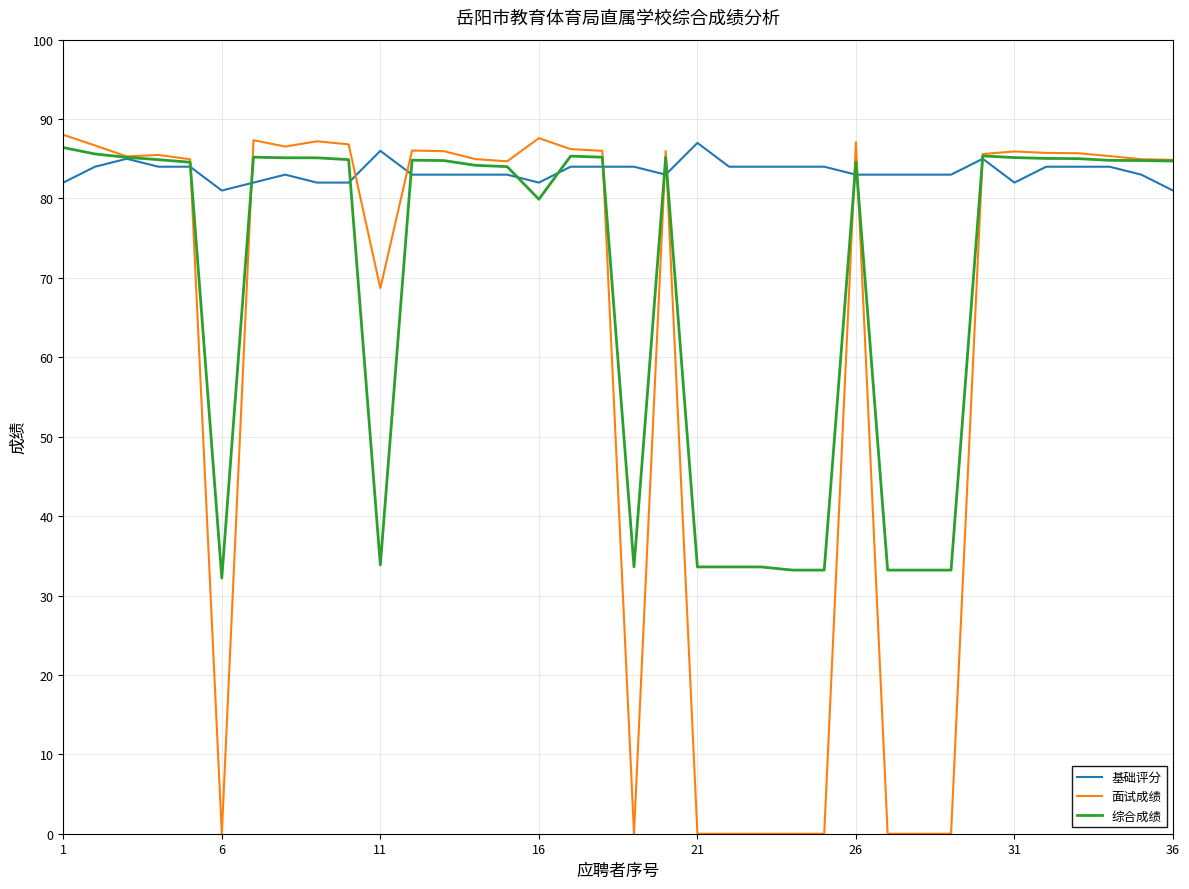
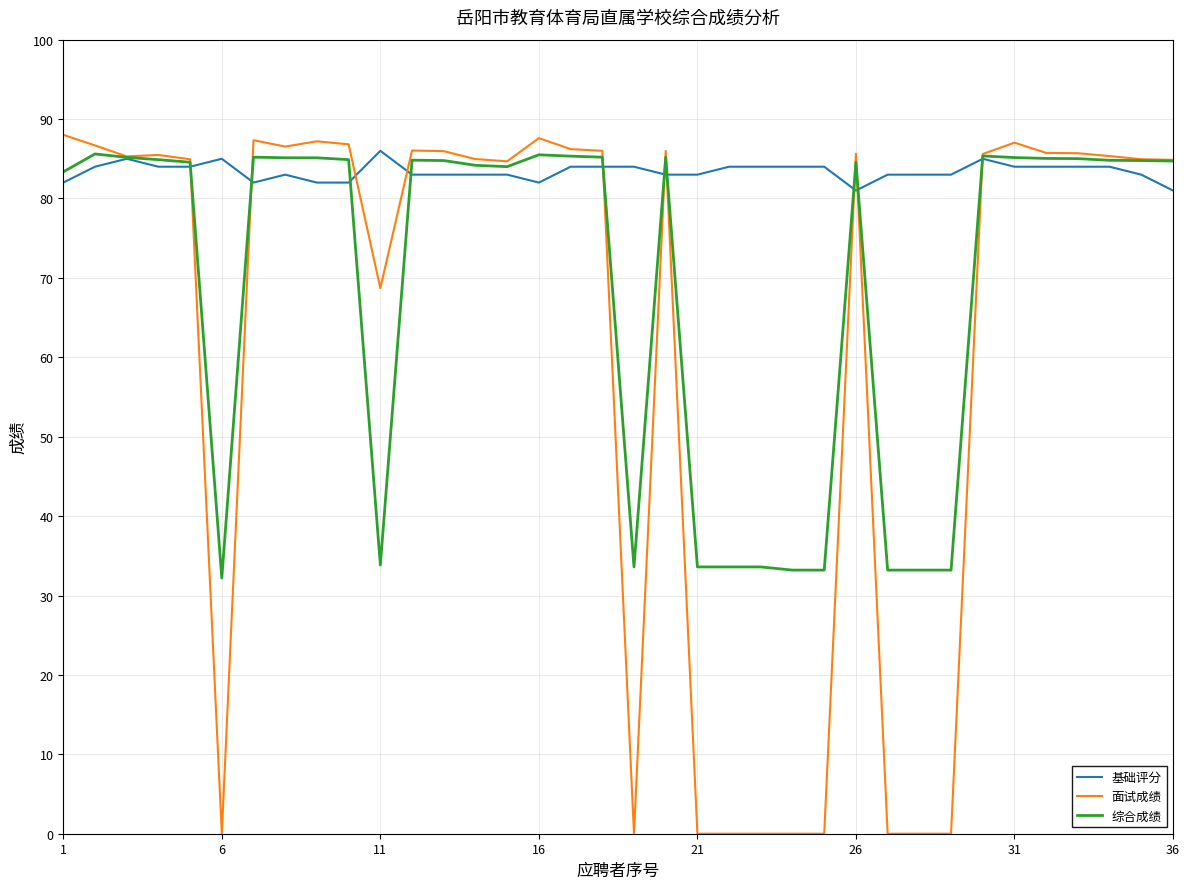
  {
    "基础评分": {
      "1": 82,
-     "6": 81,
+     "6": 85,
      "11": 86,
      "16": 82,
-     "21": 87,
-     "26": 83,
-     "31": 82,
+     "21": 83,
+     "26": 81,
+     "31": 84,
      "36": 81
    },
    "面试成绩": {
      "1": 88,
      "6": 0,
      "11": 69,
      "16": 88,
      "21": 0,
-     "26": 87,
-     "31": 86
+     "26": 86,
+     "31": 87
    },
    "综合成绩": {
-     "1": 86,
+     "1": 83,
      "6": 32,
      "11": 34,
-     "16": 80,
+     "16": 86,
      "21": 34,
      "26": 85,
      "31": 85
    }
  }
